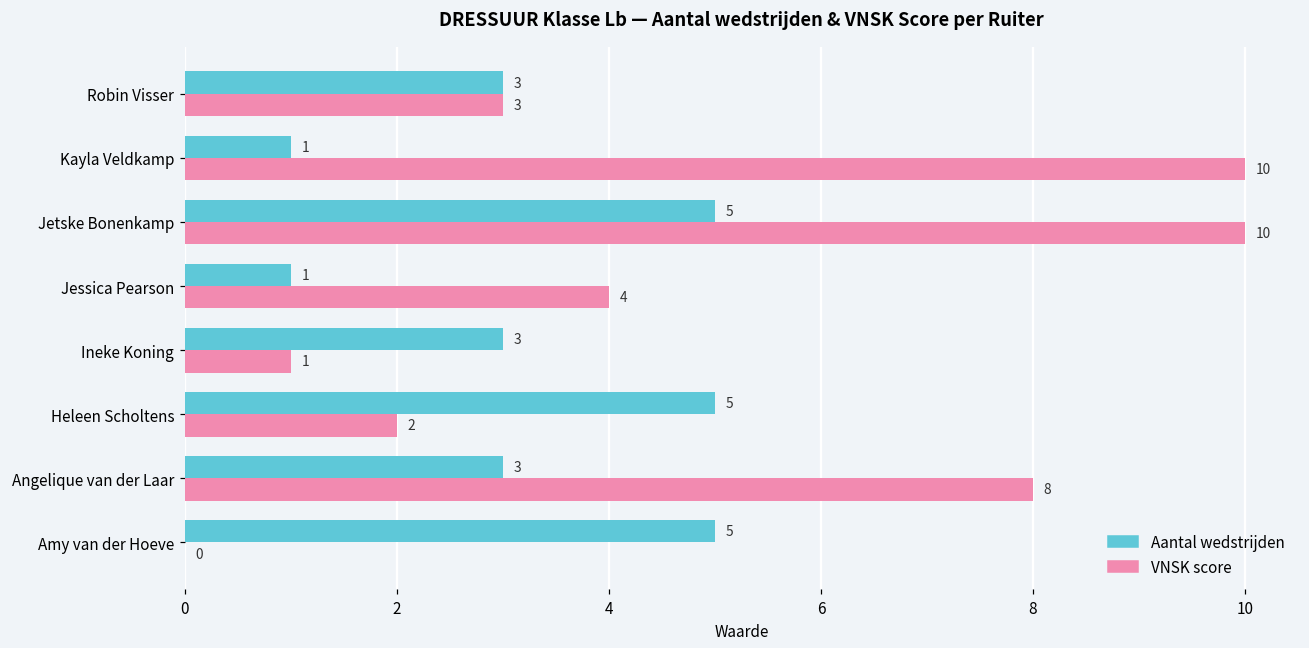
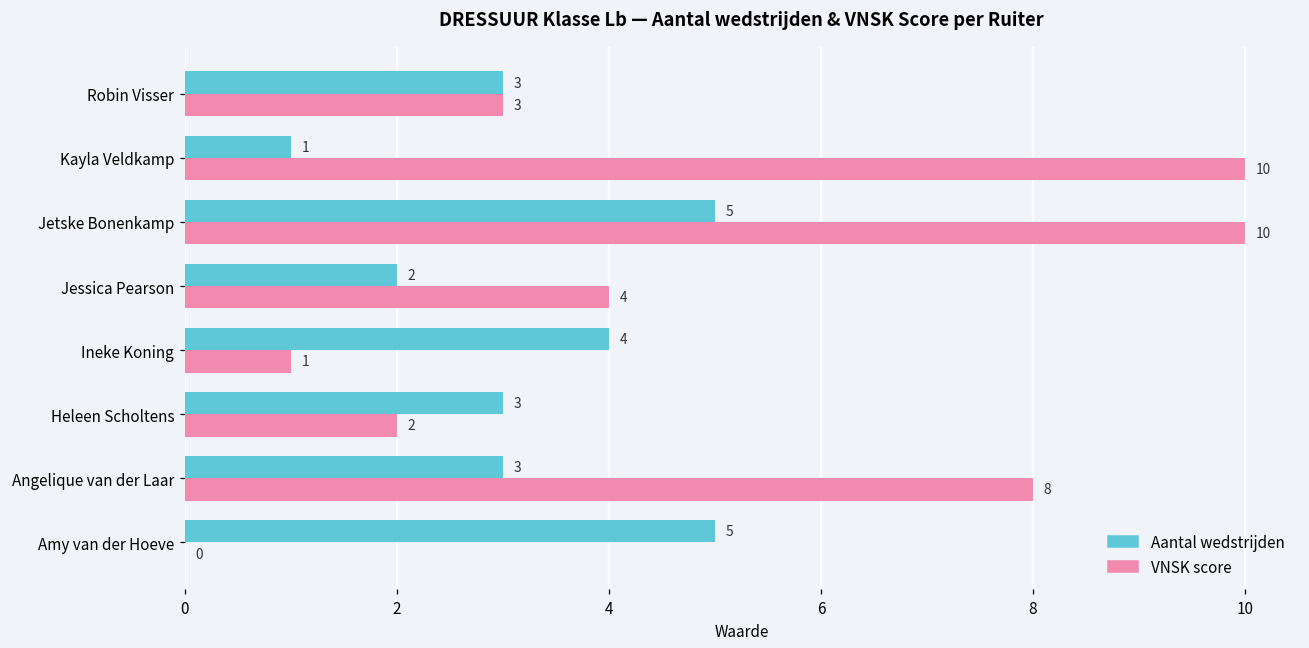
  {
    "Aantal wedstrijden": {
      "Robin Visser": 3,
      "Kayla Veldkamp": 1,
      "Jetske Bonenkamp": 5,
-     "Jessica Pearson": 1,
-     "Ineke Koning": 3,
-     "Heleen Scholtens": 5,
+     "Jessica Pearson": 2,
+     "Ineke Koning": 4,
+     "Heleen Scholtens": 3,
      "Angelique van der Laar": 3,
      "Amy van der Hoeve": 5
    },
    "VNSK score": {
      "Robin Visser": 3,
      "Kayla Veldkamp": 10,
      "Jetske Bonenkamp": 10,
      "Jessica Pearson": 4,
      "Ineke Koning": 1,
      "Heleen Scholtens": 2,
      "Angelique van der Laar": 8,
      "Amy van der Hoeve": 0
    }
  }
